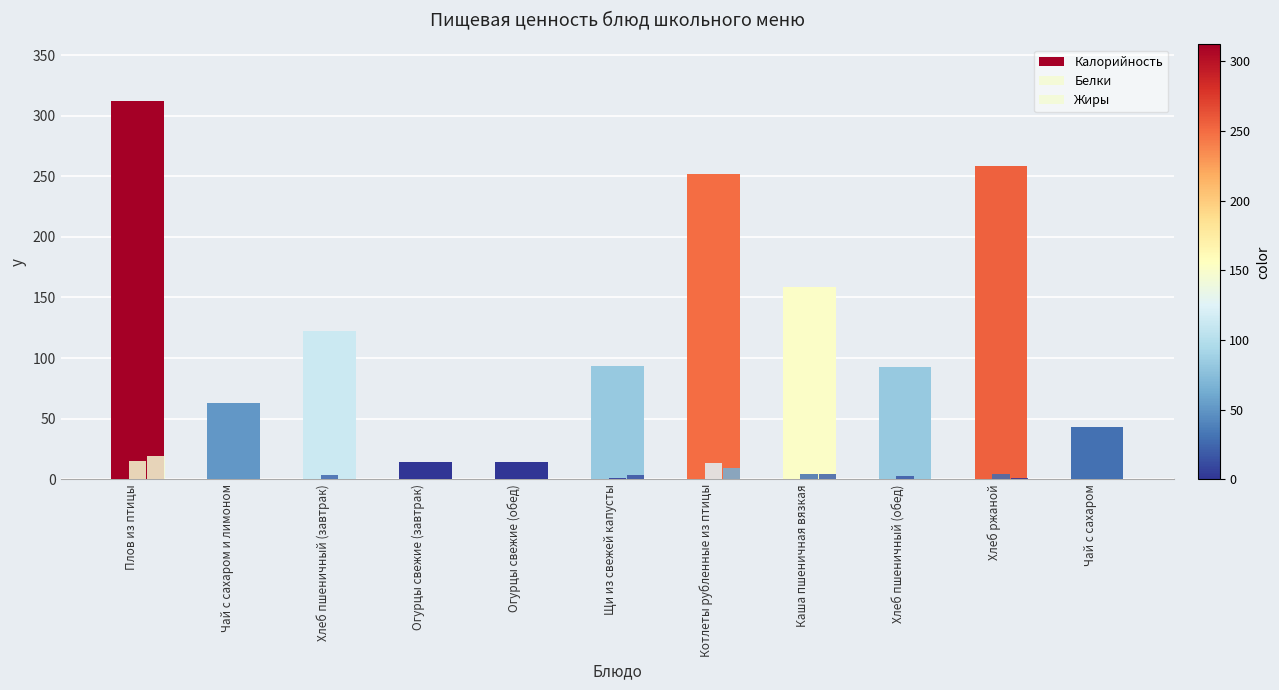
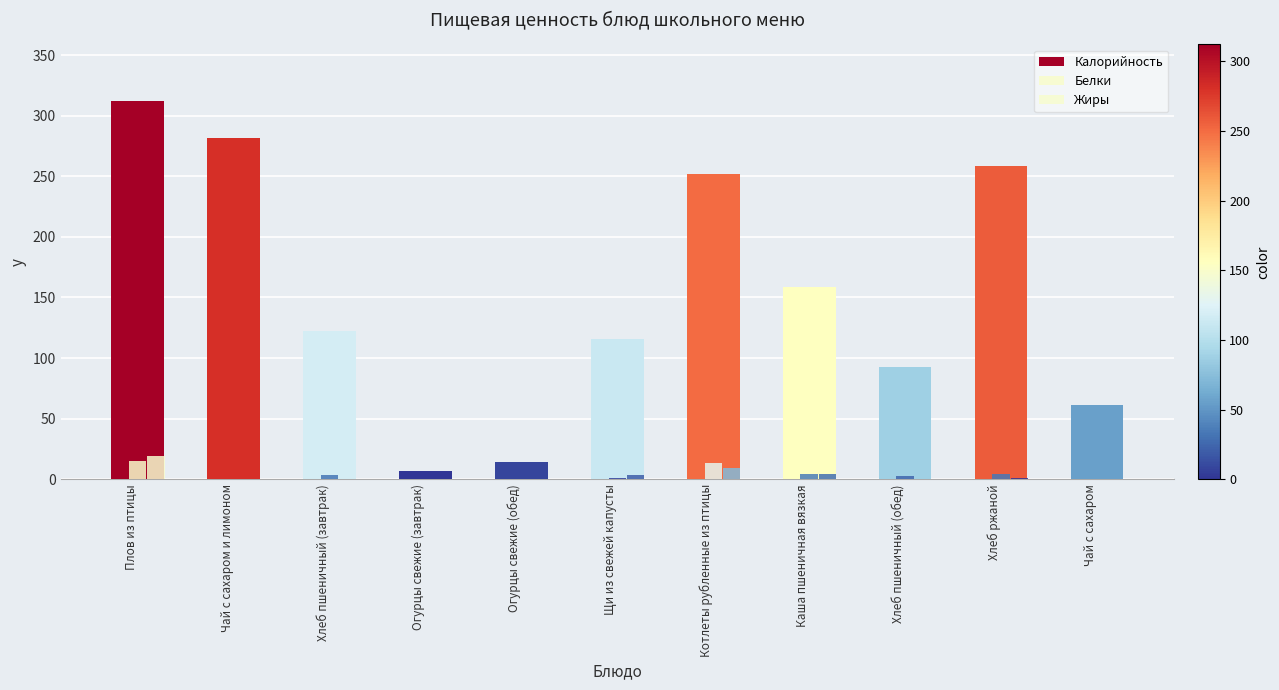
  {
    "Калорийность": {
      "Плов из птицы": 312,
-     "Чай с сахаром и лимоном": 63,
+     "Чай с сахаром и лимоном": 282,
      "Хлеб пшеничный (завтрак)": 122,
-     "Огурцы свежие (завтрак)": 14,
+     "Огурцы свежие (завтрак)": 7,
      "Огурцы свежие (обед)": 14,
-     "Щи из свежей капусты": 93,
+     "Щи из свежей капусты": 116,
      "Котлеты рубленные из птицы": 252,
      "Каша пшеничная вязкая": 159,
      "Хлеб пшеничный (обед)": 92,
      "Хлеб ржаной": 258,
-     "Чай с сахаром": 43
+     "Чай с сахаром": 61
    }
  }
